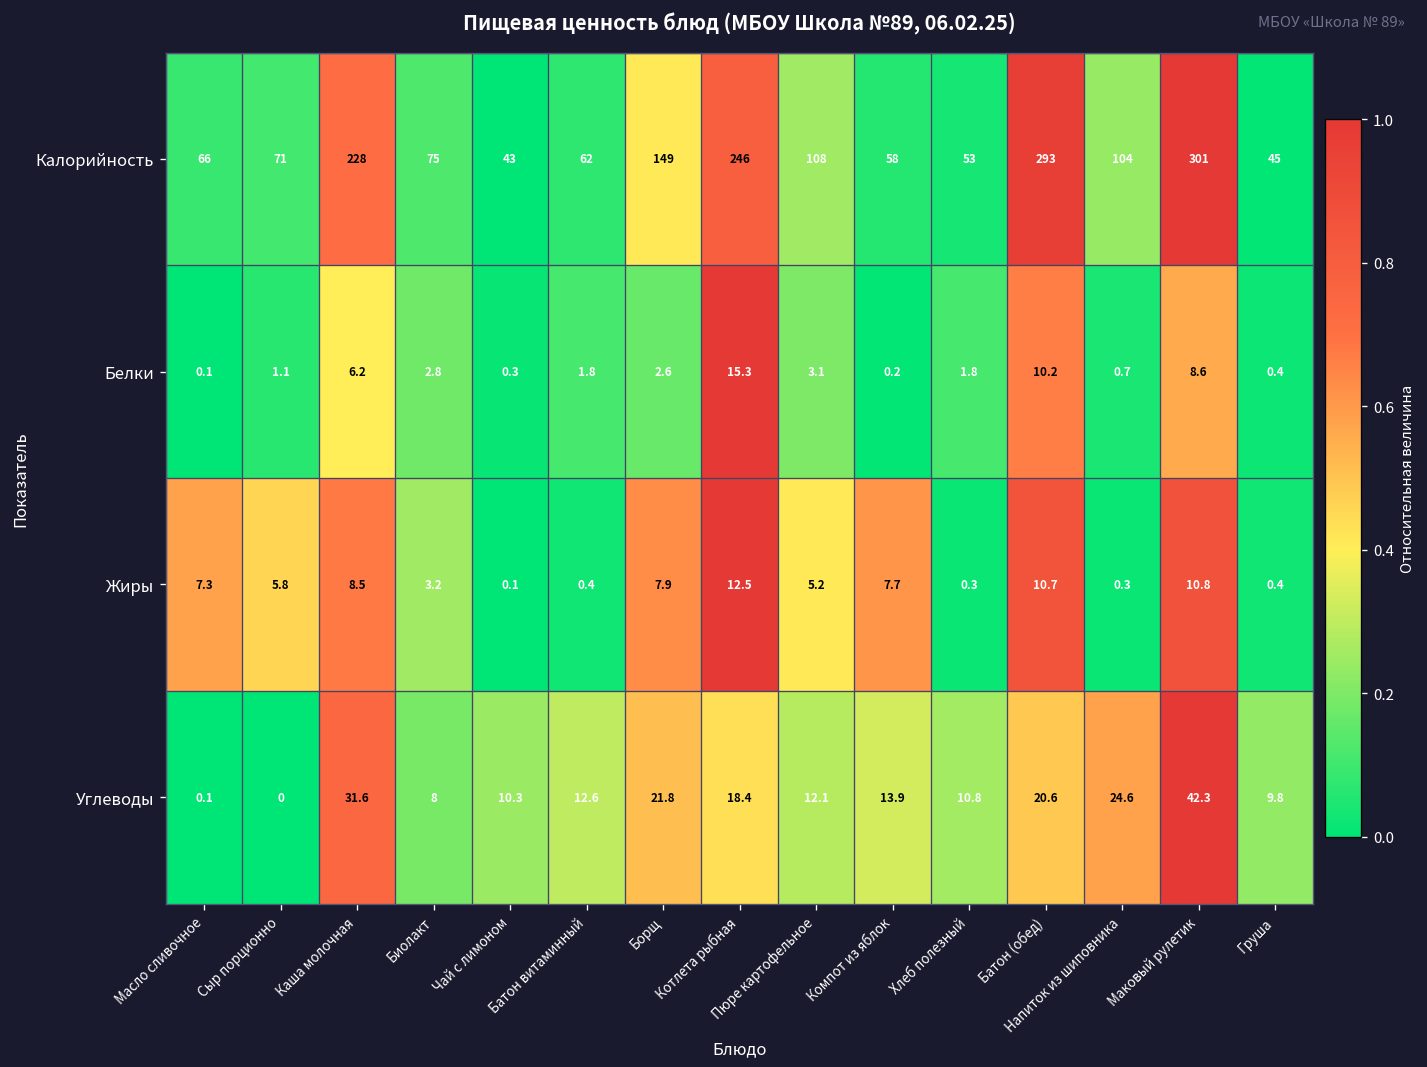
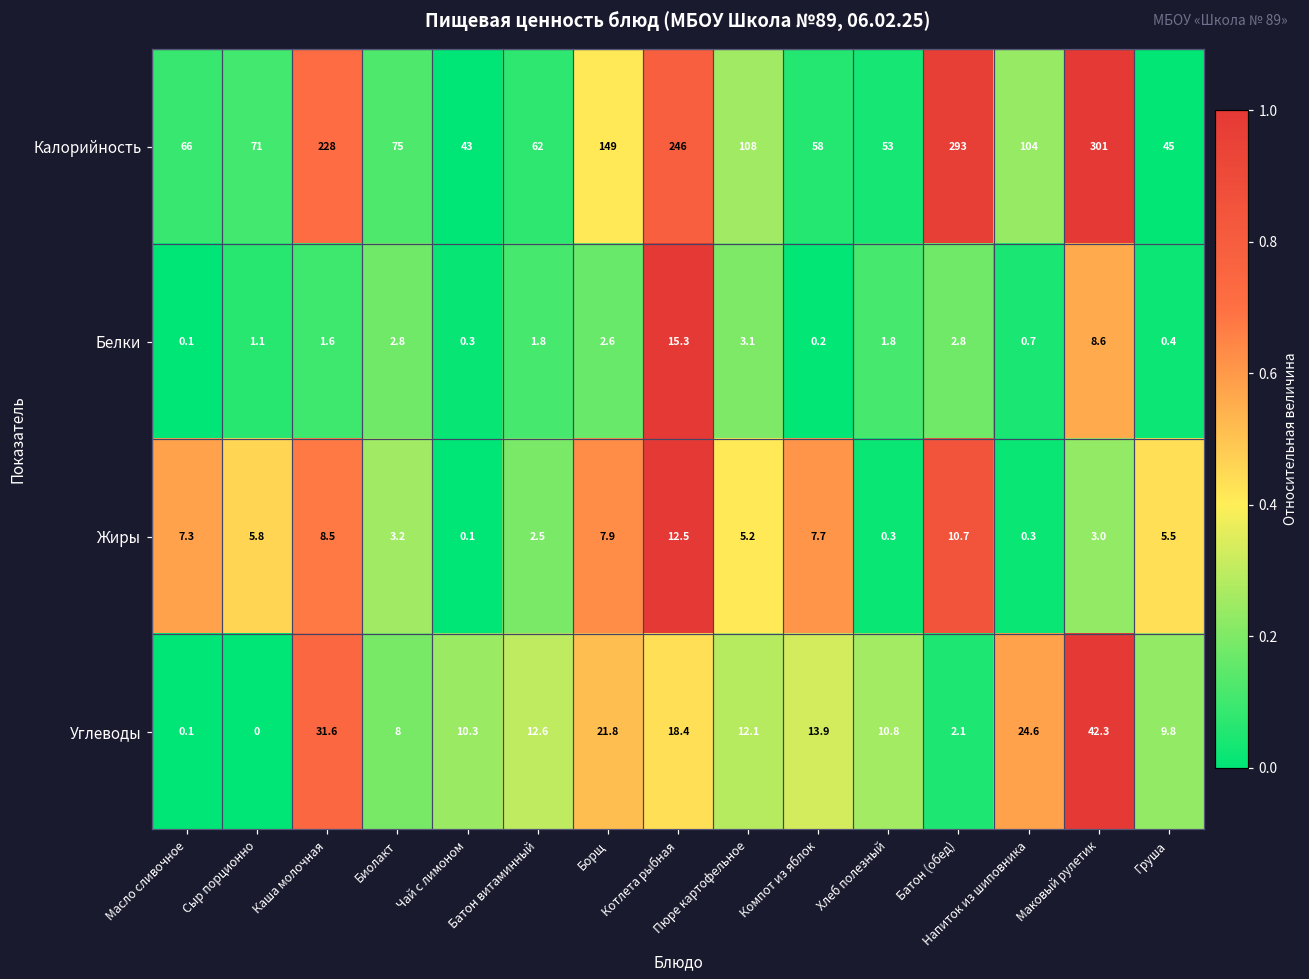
  {
    "Калорийность": {
      "Масло сливочное": 66,
      "Сыр порционно": 71,
      "Каша молочная": 228,
      "Биолакт": 75,
      "Чай с лимоном": 43,
      "Батон витаминный": 62,
      "Борщ": 149,
      "Котлета рыбная": 246,
      "Пюре картофельное": 108,
      "Компот из яблок": 58,
      "Хлеб полезный": 53,
      "Батон (обед)": 293,
      "Напиток из шиповника": 104,
      "Маковый рулетик": 301,
      "Груша": 45
    },
    "Белки": {
      "Масло сливочное": 0.1,
      "Сыр порционно": 1.1,
-     "Каша молочная": 6.2,
+     "Каша молочная": 1.6,
      "Биолакт": 2.8,
      "Чай с лимоном": 0.3,
      "Батон витаминный": 1.8,
      "Борщ": 2.6,
      "Котлета рыбная": 15.3,
      "Пюре картофельное": 3.1,
      "Компот из яблок": 0.2,
      "Хлеб полезный": 1.8,
-     "Батон (обед)": 10.2,
+     "Батон (обед)": 2.8,
      "Напиток из шиповника": 0.7,
      "Маковый рулетик": 8.6,
      "Груша": 0.4
    },
    "Жиры": {
      "Масло сливочное": 7.3,
      "Сыр порционно": 5.8,
      "Каша молочная": 8.5,
      "Биолакт": 3.2,
      "Чай с лимоном": 0.1,
-     "Батон витаминный": 0.4,
+     "Батон витаминный": 2.5,
      "Борщ": 7.9,
      "Котлета рыбная": 12.5,
      "Пюре картофельное": 5.2,
      "Компот из яблок": 7.7,
      "Хлеб полезный": 0.3,
      "Батон (обед)": 10.7,
      "Напиток из шиповника": 0.3,
-     "Маковый рулетик": 10.8,
-     "Груша": 0.4
+     "Маковый рулетик": 3.0,
+     "Груша": 5.5
    },
    "Углеводы": {
      "Масло сливочное": 0.1,
      "Сыр порционно": 0,
      "Каша молочная": 31.6,
      "Биолакт": 8,
      "Чай с лимоном": 10.3,
      "Батон витаминный": 12.6,
      "Борщ": 21.8,
      "Котлета рыбная": 18.4,
      "Пюре картофельное": 12.1,
      "Компот из яблок": 13.9,
      "Хлеб полезный": 10.8,
-     "Батон (обед)": 20.6,
+     "Батон (обед)": 2.1,
      "Напиток из шиповника": 24.6,
      "Маковый рулетик": 42.3,
      "Груша": 9.8
    }
  }
